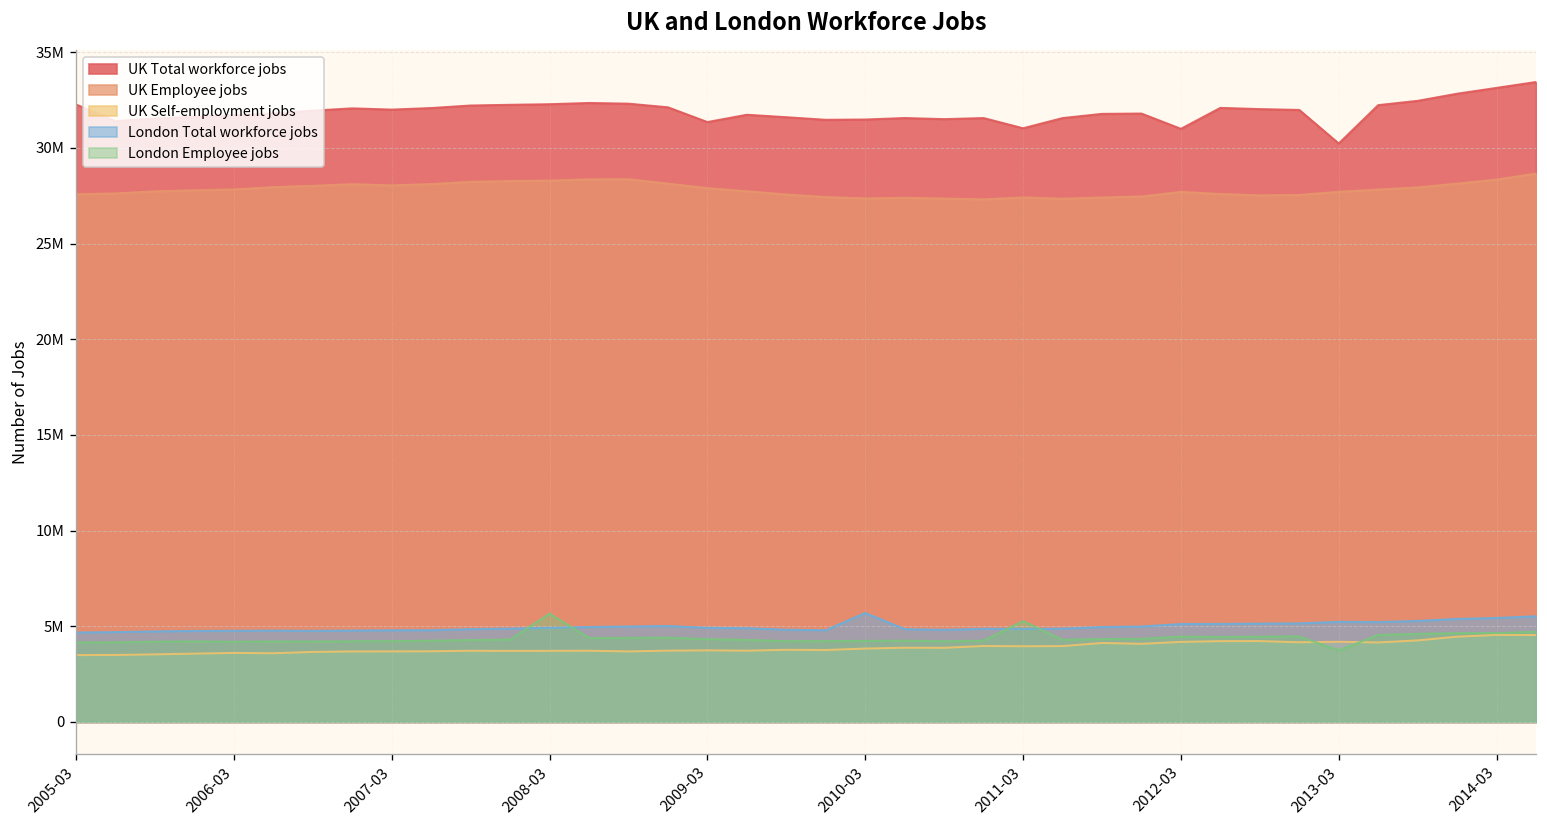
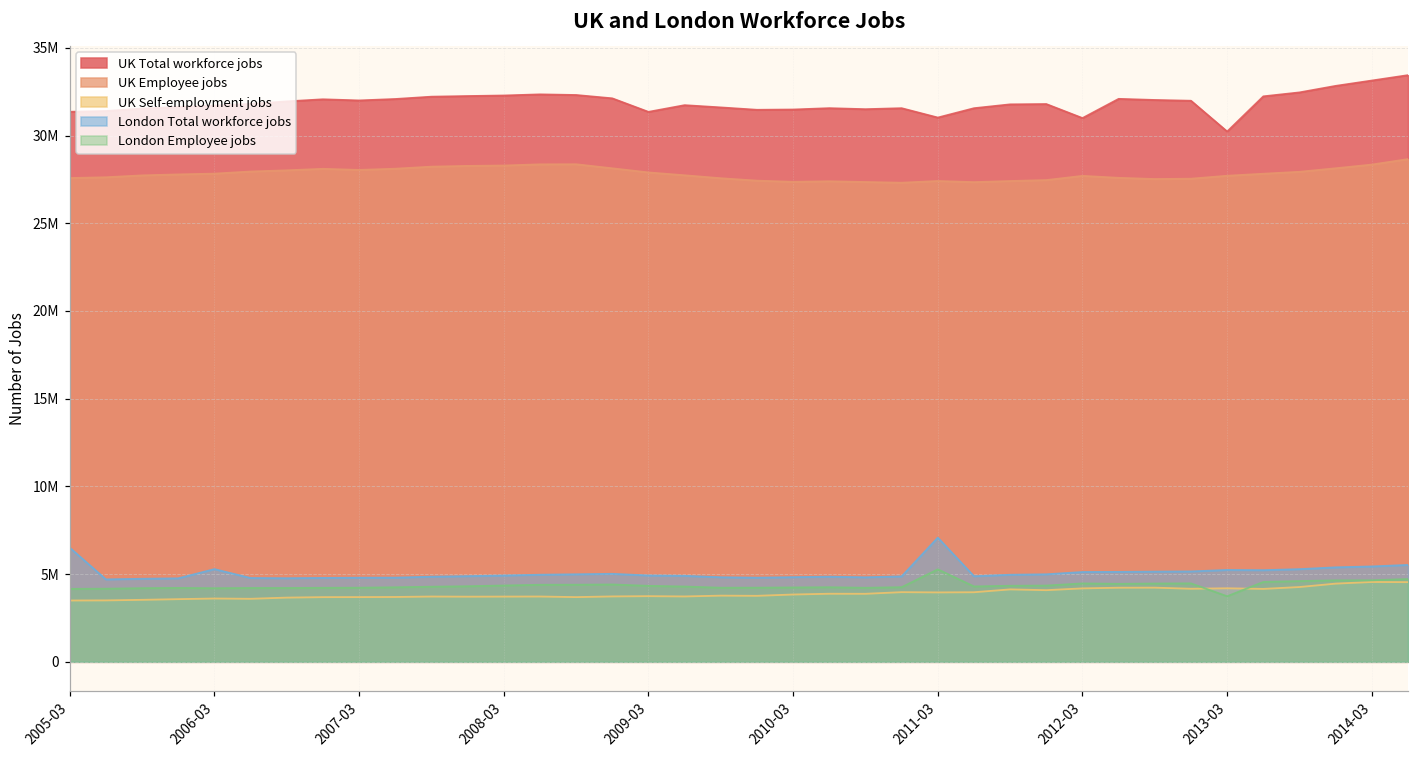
  {
    "UK Total workforce jobs": {
-     "2005-03": 32300000,
+     "2005-03": 31400000,
      "2007-03": 32000000,
      "2008-03": 32300000,
      "2009-03": 31400000,
      "2010-03": 31500000,
      "2011-03": 31000000,
      "2012-03": 31000000,
      "2013-03": 30200000,
      "2014-03": 33100000
    },
    "London Total workforce jobs": {
-     "2005-03": 4700000,
-     "2006-03": 4800000,
+     "2005-03": 6500000,
+     "2006-03": 5300000,
      "2007-03": 4800000,
      "2008-03": 4900000,
      "2009-03": 4900000,
-     "2010-03": 5700000,
-     "2011-03": 4900000,
+     "2010-03": 4800000,
+     "2011-03": 7100000,
      "2012-03": 5100000,
      "2013-03": 5200000,
      "2014-03": 5400000
    },
    "London Employee jobs": {
      "2005-03": 4200000,
      "2006-03": 4200000,
      "2007-03": 4200000,
-     "2008-03": 5700000,
+     "2008-03": 4300000,
      "2009-03": 4300000,
      "2010-03": 4200000,
      "2011-03": 5300000,
      "2012-03": 4500000,
      "2013-03": 3700000
    }
  }
